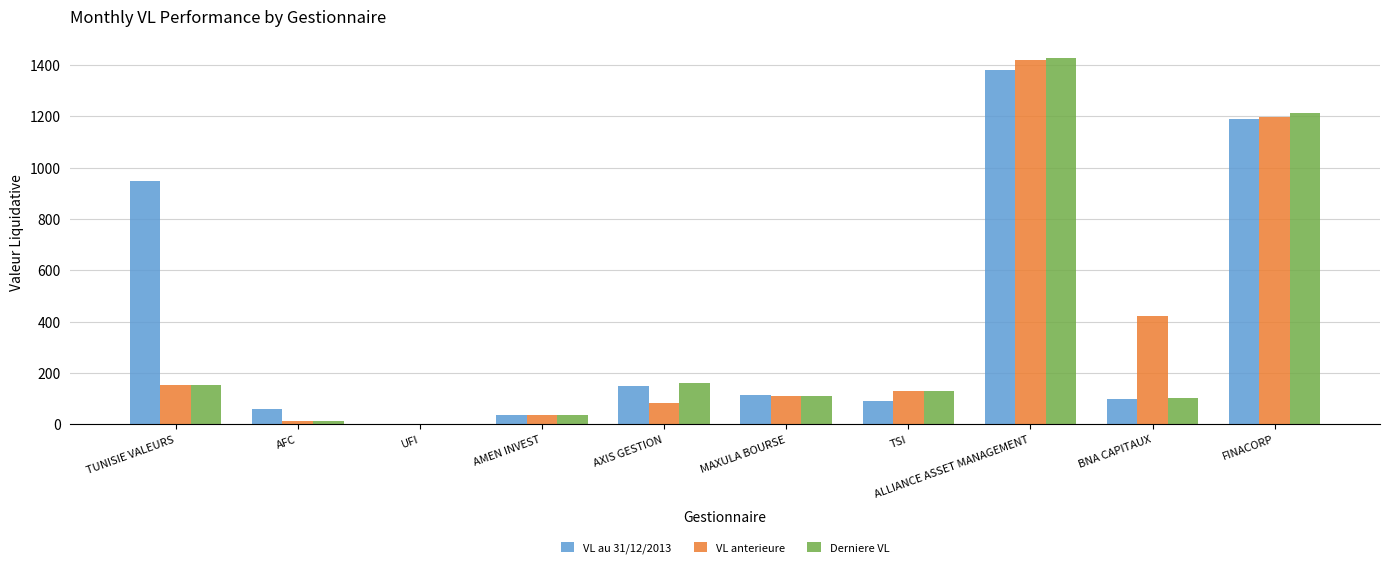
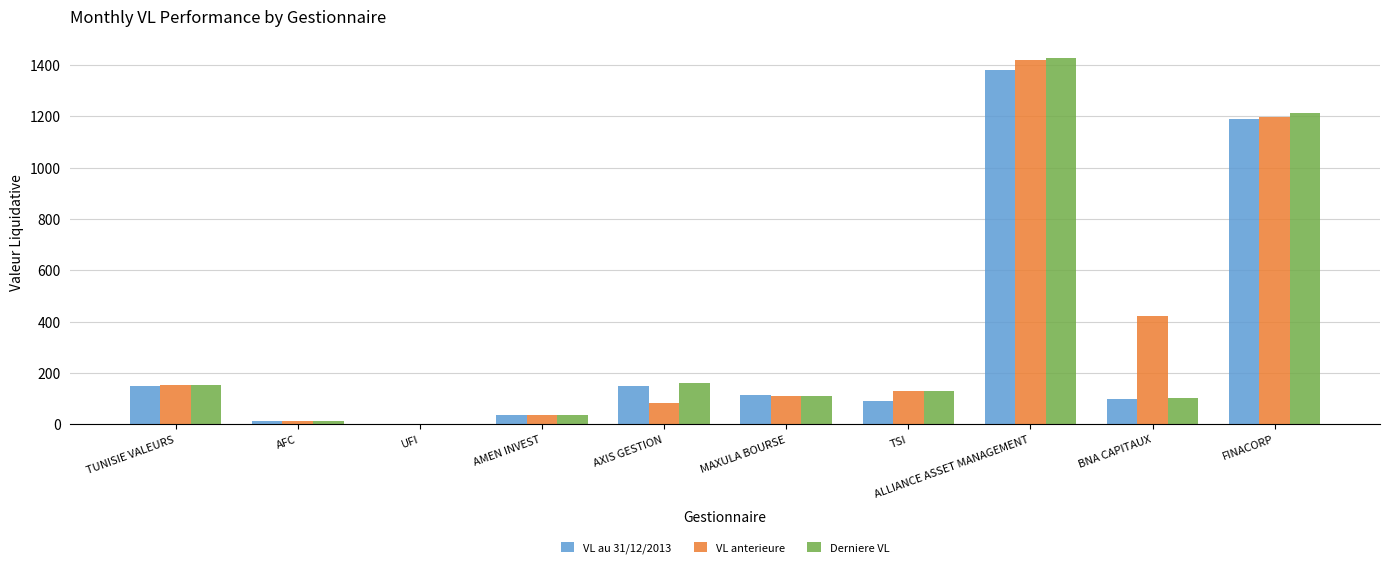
  {
    "VL au 31/12/2013": {
-     "TUNISIE VALEURS": 950,
-     "AFC": 60,
+     "TUNISIE VALEURS": 150,
+     "AFC": 10,
      "AMEN INVEST": 40,
      "AXIS GESTION": 150,
      "MAXULA BOURSE": 110,
      "TSI": 90,
      "ALLIANCE ASSET MANAGEMENT": 1380,
      "BNA CAPITAUX": 100,
      "FINACORP": 1190
    },
    "VL anterieure": {
      "TUNISIE VALEURS": 150,
      "AFC": 10,
      "AMEN INVEST": 40,
      "AXIS GESTION": 80,
      "MAXULA BOURSE": 110,
      "TSI": 130,
      "ALLIANCE ASSET MANAGEMENT": 1420,
      "BNA CAPITAUX": 420,
      "FINACORP": 1200
    },
    "Derniere VL": {
      "TUNISIE VALEURS": 150,
      "AFC": 10,
      "AMEN INVEST": 40,
      "AXIS GESTION": 160,
      "MAXULA BOURSE": 110,
      "TSI": 130,
      "ALLIANCE ASSET MANAGEMENT": 1430,
      "BNA CAPITAUX": 100,
      "FINACORP": 1210
    }
  }
